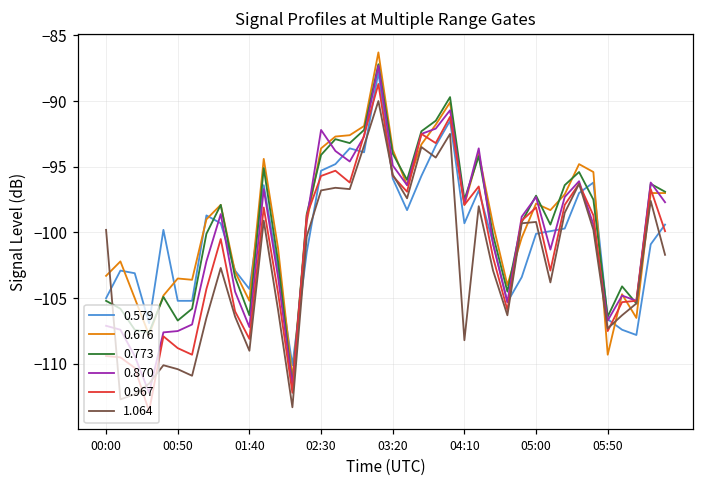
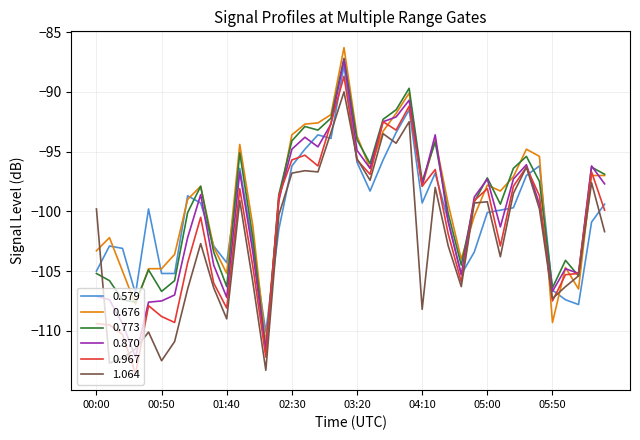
  {
    "0.579": {
      "00:50": -105.2,
      "01:40": -104.3,
-     "02:30": -95.3,
+     "02:30": -96.2,
      "04:10": -99.3,
      "05:00": -100.1
    },
    "0.676": {
      "00:00": -103.3,
-     "00:50": -103.5,
+     "00:50": -104.8,
      "01:40": -105.2,
      "02:30": -93.6,
      "03:20": -93.7,
      "05:00": -97.8,
      "05:50": -109.3
    },
    "0.773": {
      "00:50": -106.7,
      "01:40": -106.3,
      "02:30": -94.1,
      "03:20": -94.0,
      "04:10": -97.5
    },
    "0.870": {
      "00:50": -107.5,
      "01:40": -107.2,
-     "02:30": -92.2,
+     "02:30": -94.8,
      "03:20": -94.9
    },
    "0.967": {
      "00:50": -108.8,
      "01:40": -108.1,
      "02:30": -95.7,
      "05:00": -98.1
    },
    "1.064": {
      "00:00": -99.8,
-     "00:50": -110.4,
+     "00:50": -112.5,
      "01:40": -109.0,
      "02:30": -96.8,
      "04:10": -108.2,
      "05:00": -99.2
    }
  }
